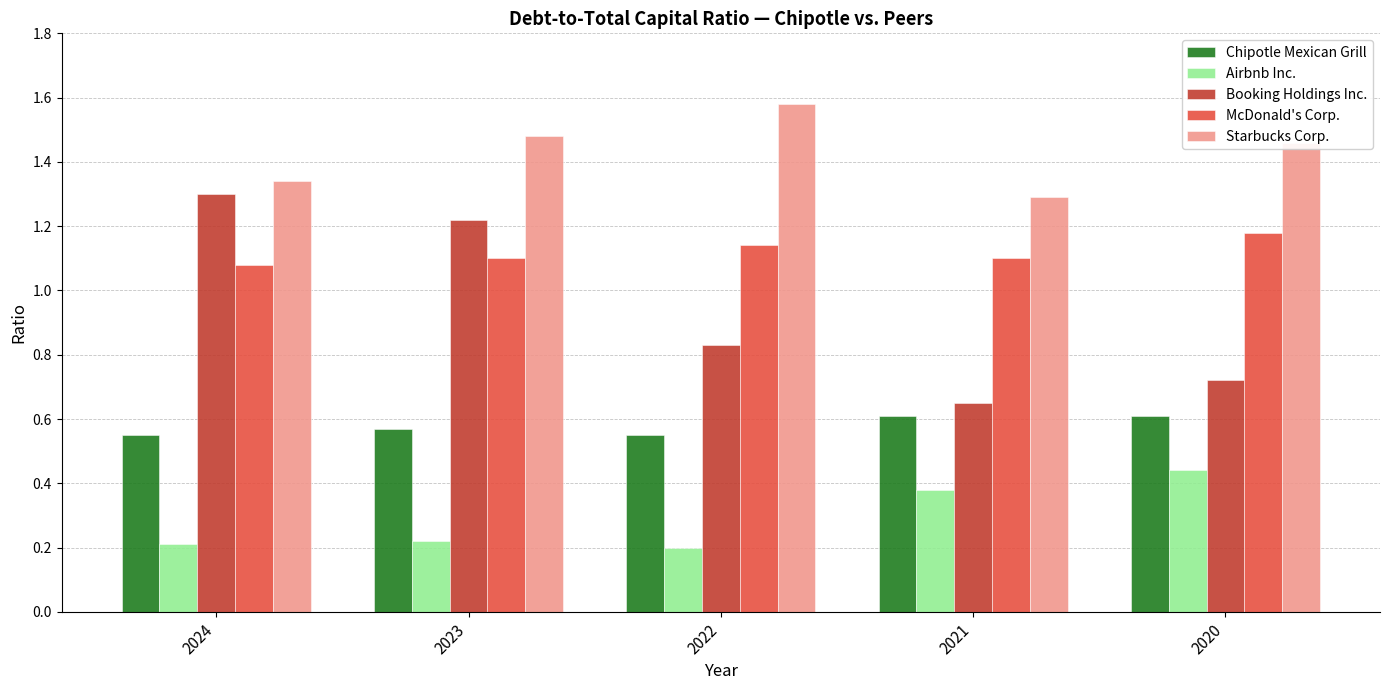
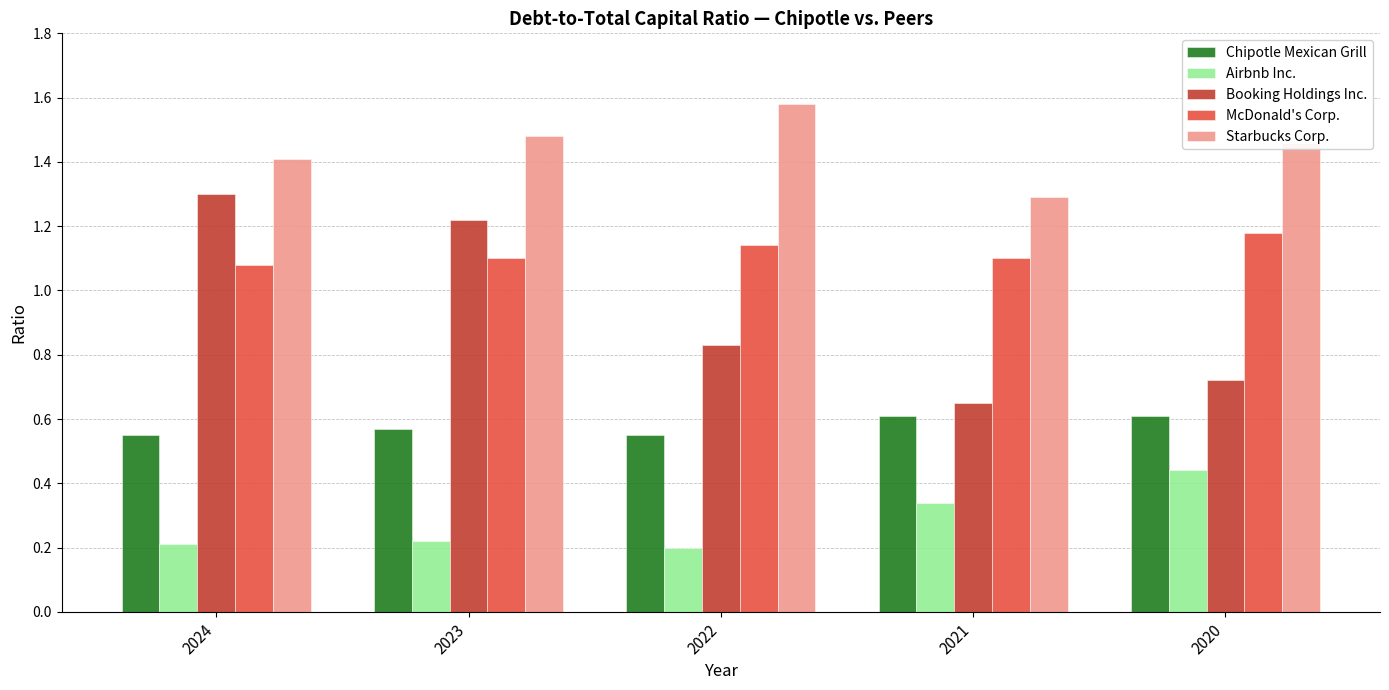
  {
    "Chipotle Mexican Grill": {
      "2024": 0.55,
      "2023": 0.57,
      "2022": 0.55,
      "2021": 0.61,
      "2020": 0.61
    },
    "Airbnb Inc.": {
      "2024": 0.21,
      "2023": 0.22,
      "2022": 0.20,
-     "2021": 0.38,
+     "2021": 0.34,
      "2020": 0.44
    },
    "Starbucks Corp.": {
-     "2024": 1.34,
+     "2024": 1.41,
      "2023": 1.48,
      "2022": 1.58,
      "2021": 1.29
    }
  }
